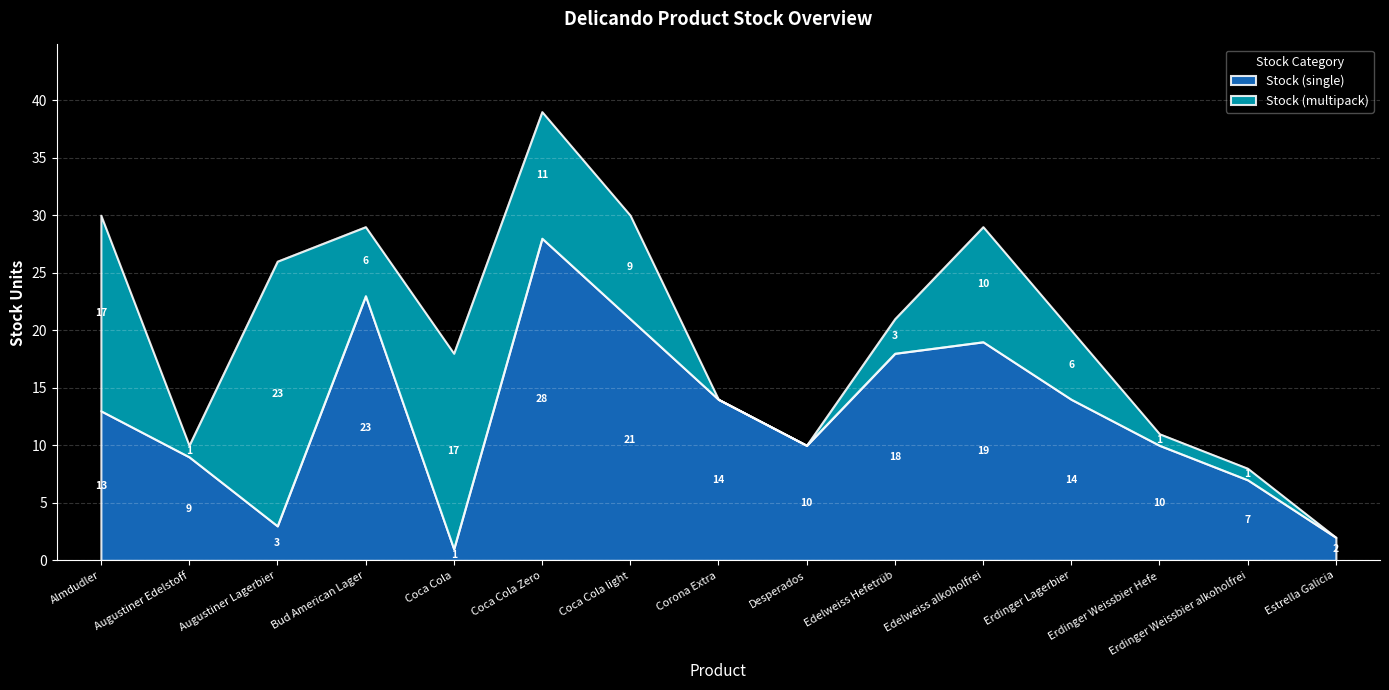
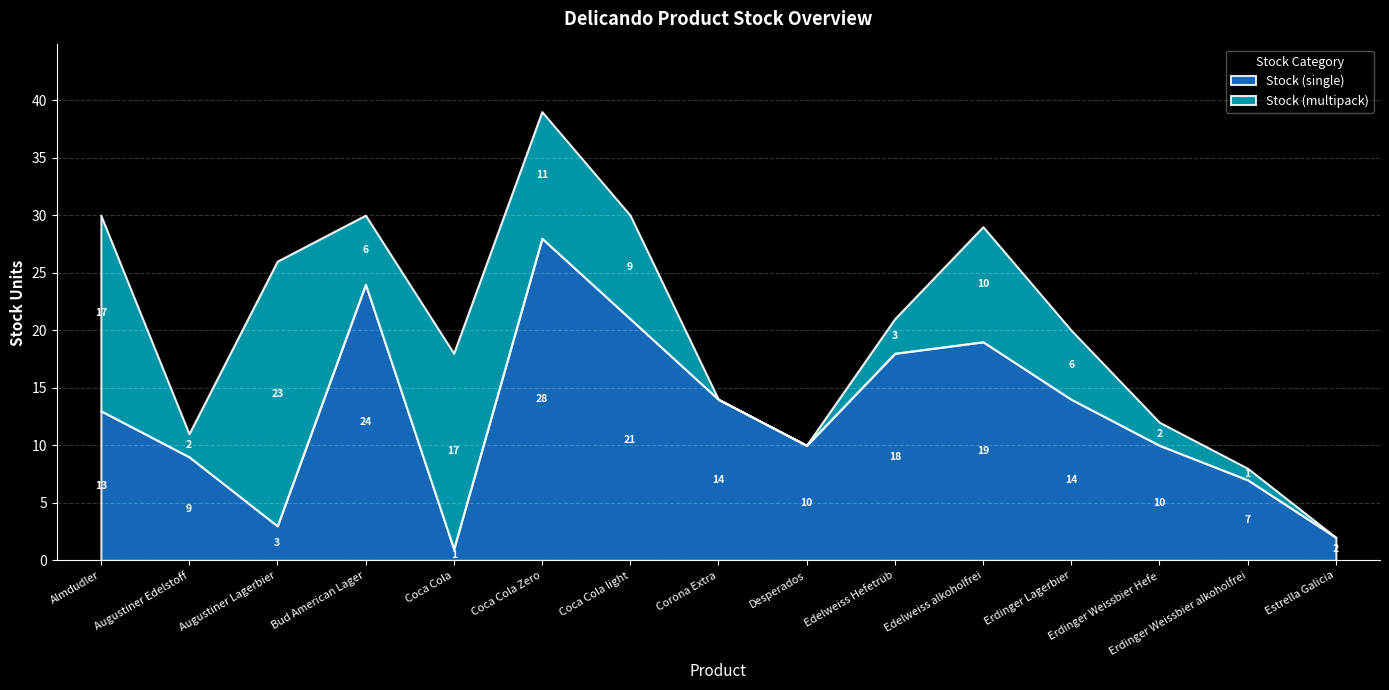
  {
    "Stock (single)": {
      "Augustiner Lagerbier": 3,
-     "Bud American Lager": 23,
+     "Bud American Lager": 24,
      "Coca Cola": 1
    },
    "Stock (multipack)": {
-     "Augustiner Edelstoff": 1,
+     "Augustiner Edelstoff": 2,
      "Edelweiss Hefetrüb": 3,
-     "Erdinger Weissbier Hefe": 1
+     "Erdinger Weissbier Hefe": 2
    }
  }
